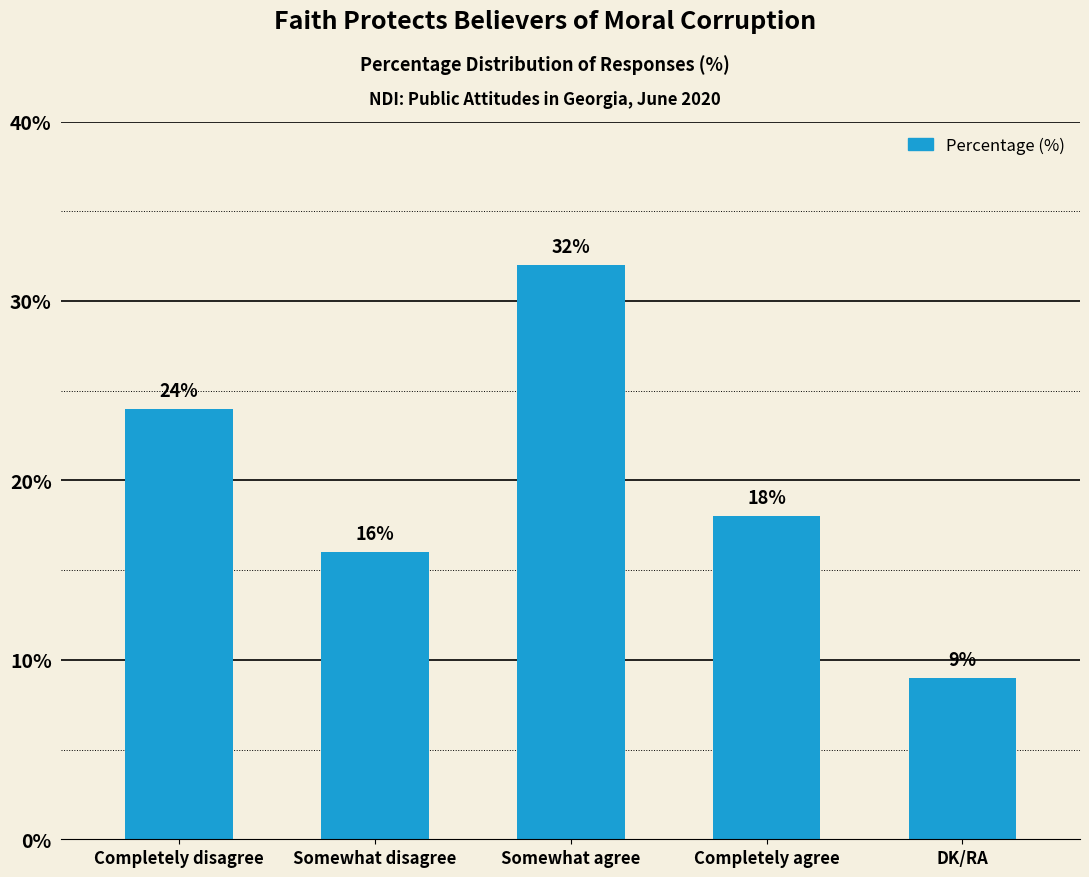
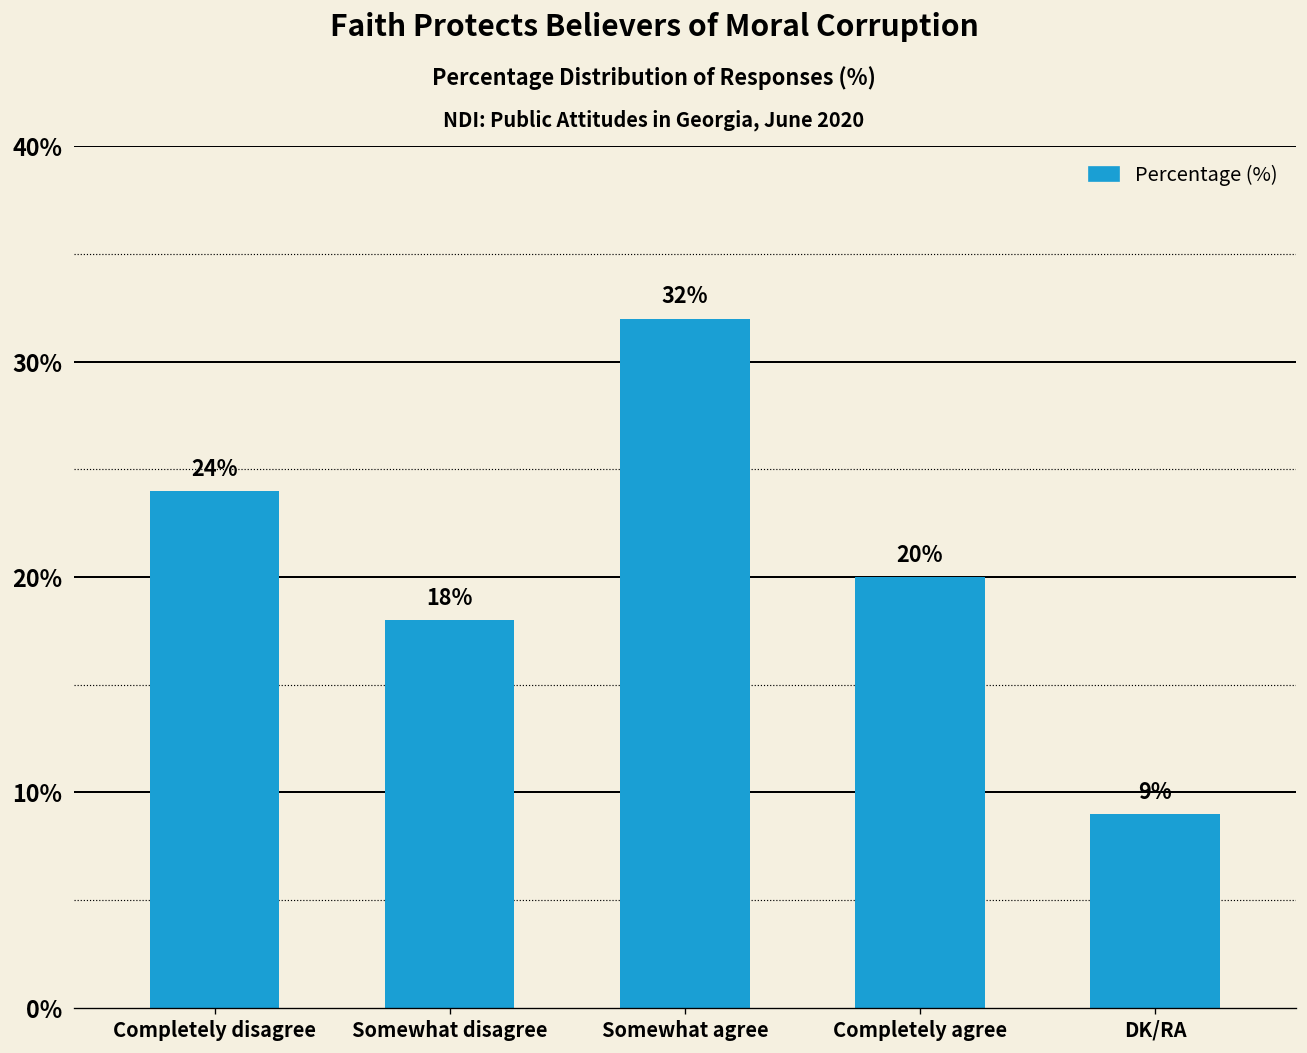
  {
    "Completely disagree": "24%",
-   "Somewhat disagree": "16%",
+   "Somewhat disagree": "18%",
    "Somewhat agree": "32%",
-   "Completely agree": "18%",
+   "Completely agree": "20%",
    "DK/RA": "9%"
  }
